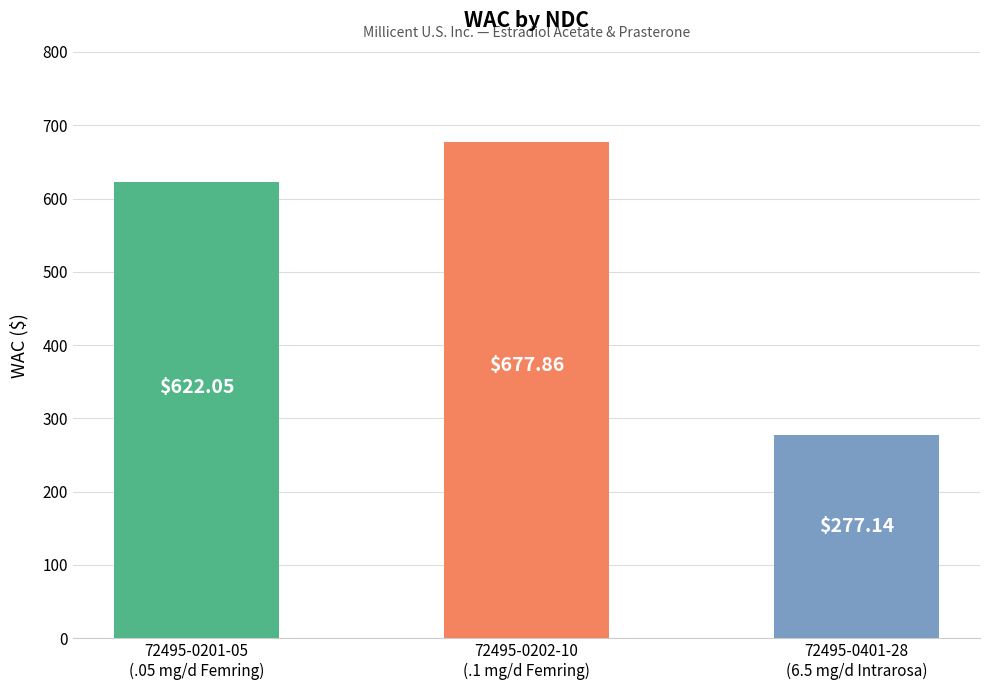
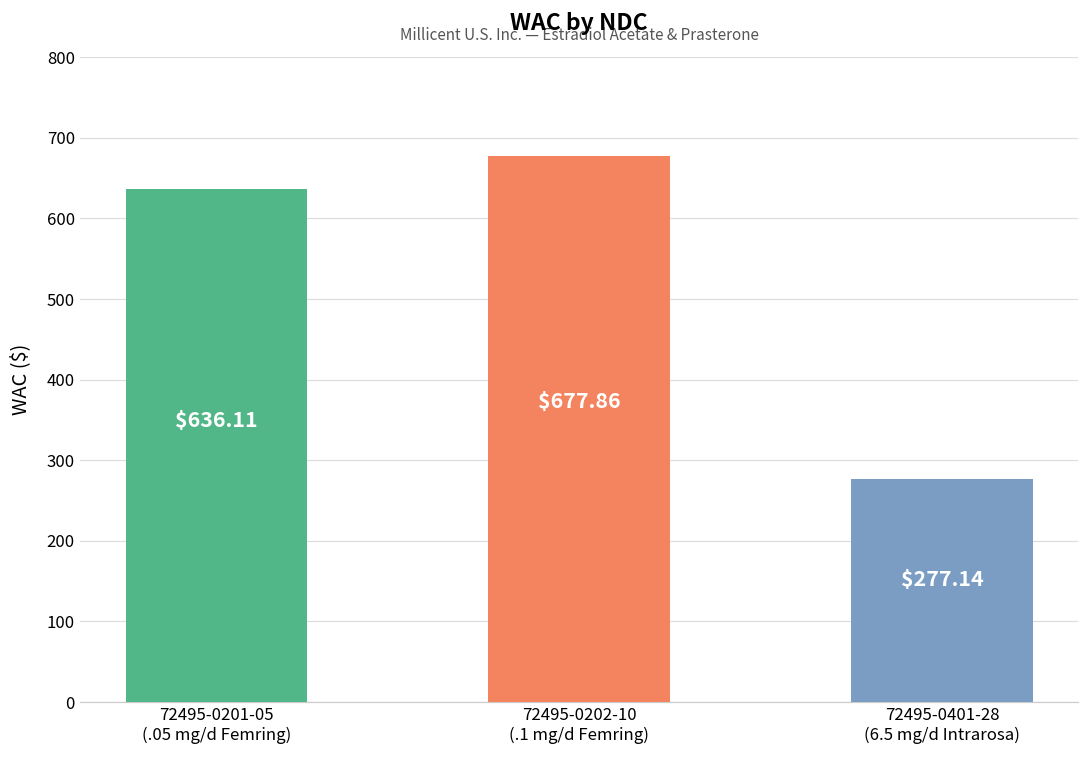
  {
-   "72495-0201-05 (.05 mg/d Femring)": "$622.05",
+   "72495-0201-05 (.05 mg/d Femring)": "$636.11",
    "72495-0202-10 (.1 mg/d Femring)": "$677.86",
    "72495-0401-28 (6.5 mg/d Intrarosa)": "$277.14"
  }
